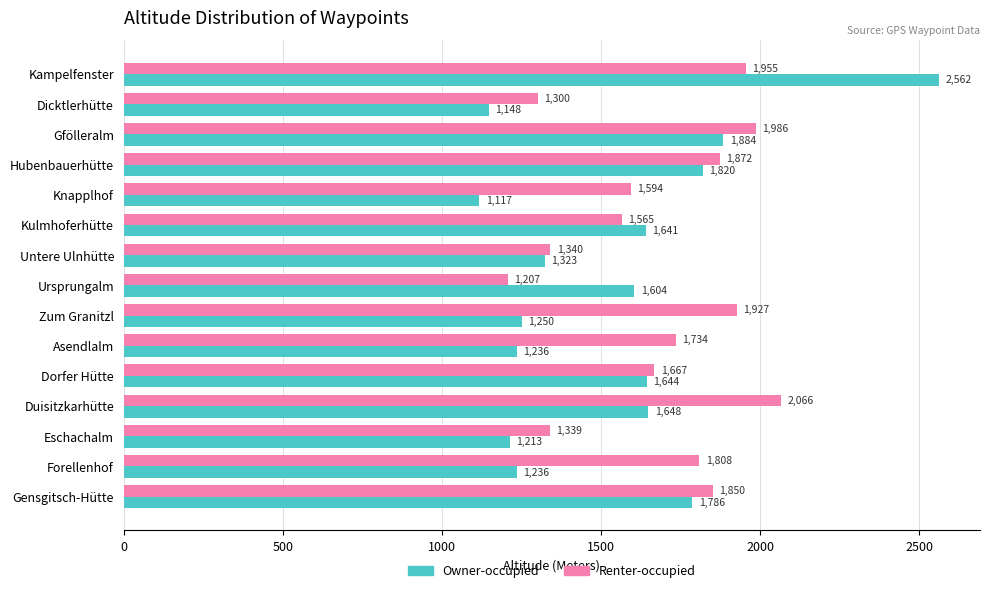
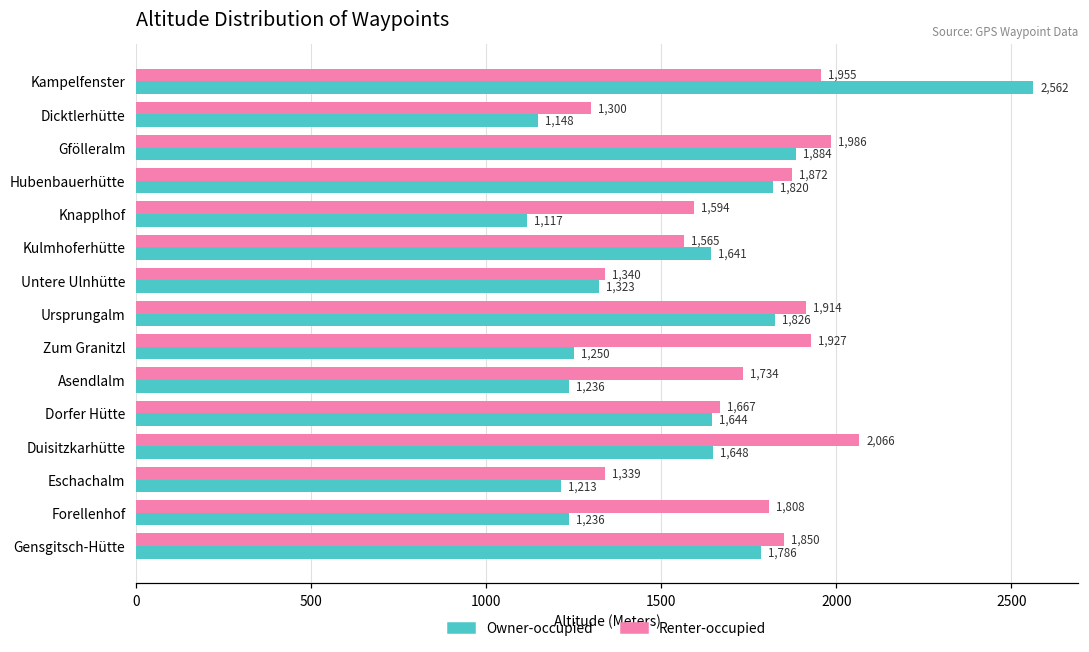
  {
    "Owner-occupied": {
      "Kampelfenster": "2,562",
      "Dicktlerhütte": "1,148",
      "Gfölleralm": "1,884",
      "Hubenbauerhütte": "1,820",
      "Knapplhof": "1,117",
      "Kulmhoferhütte": "1,641",
      "Untere Ulnhütte": "1,323",
-     "Ursprungalm": "1,604",
+     "Ursprungalm": "1,826",
      "Zum Granitzl": "1,250",
      "Asendlalm": "1,236",
      "Dorfer Hütte": "1,644",
      "Duisitzkarhütte": "1,648",
      "Eschachalm": "1,213",
      "Forellenhof": "1,236",
      "Gensgitsch-Hütte": "1,786"
    },
    "Renter-occupied": {
      "Kampelfenster": "1,955",
      "Dicktlerhütte": "1,300",
      "Gfölleralm": "1,986",
      "Hubenbauerhütte": "1,872",
      "Knapplhof": "1,594",
      "Kulmhoferhütte": "1,565",
      "Untere Ulnhütte": "1,340",
-     "Ursprungalm": "1,207",
+     "Ursprungalm": "1,914",
      "Zum Granitzl": "1,927",
      "Asendlalm": "1,734",
      "Dorfer Hütte": "1,667",
      "Duisitzkarhütte": "2,066",
      "Eschachalm": "1,339",
      "Forellenhof": "1,808",
      "Gensgitsch-Hütte": "1,850"
    }
  }
